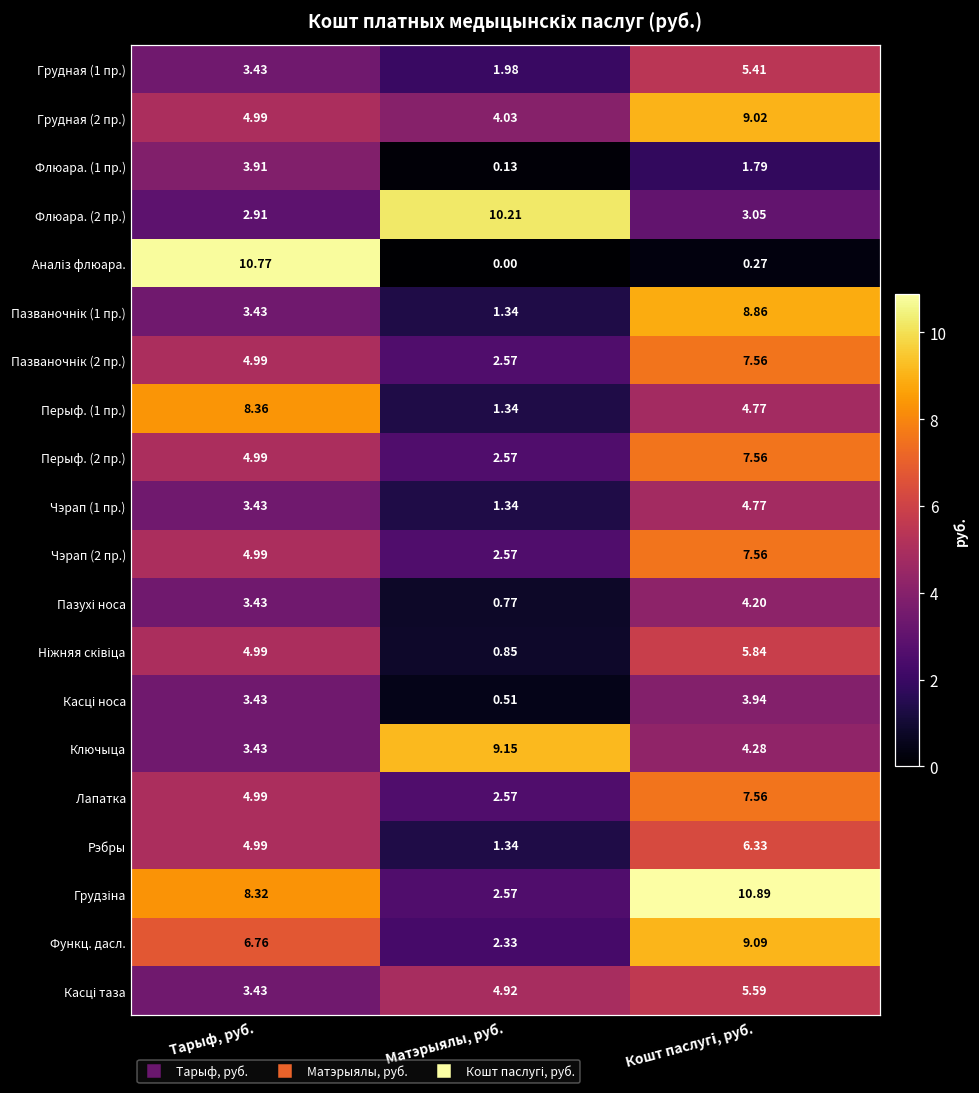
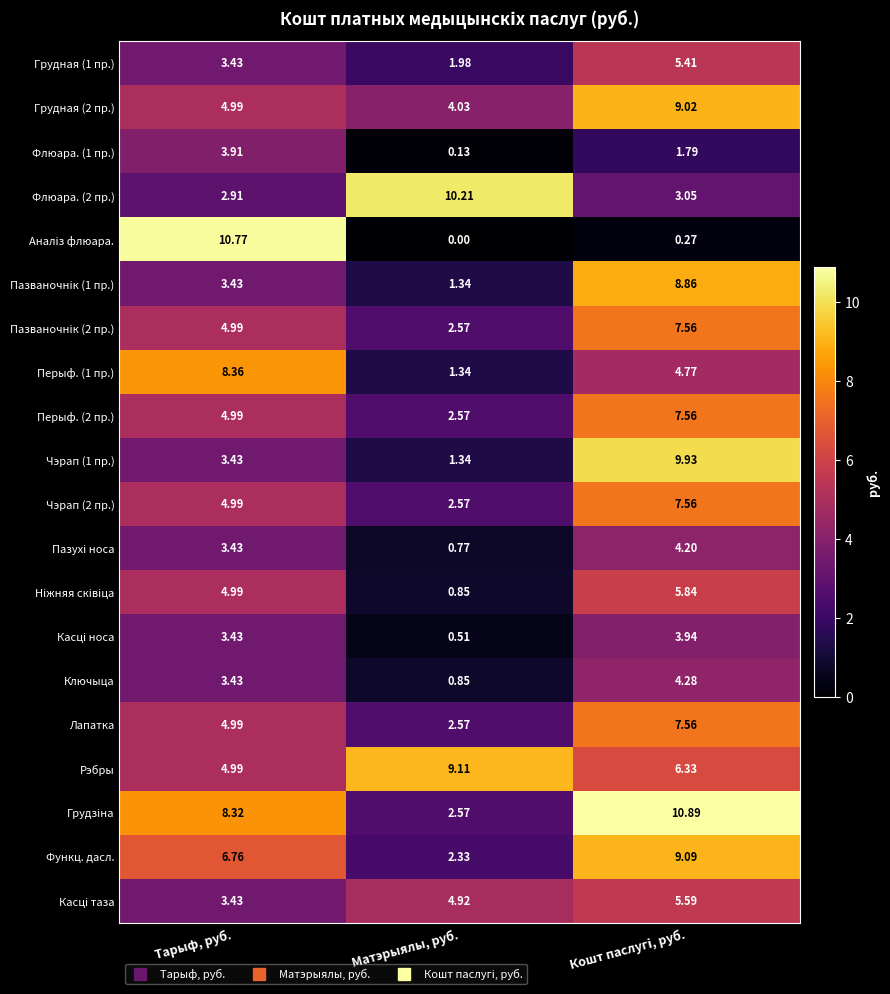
  {
    "Грудная (1 пр.)": {
      "Тарыф, руб.": 3.43,
      "Матэрыялы, руб.": 1.98,
      "Кошт паслугі, руб.": 5.41
    },
    "Грудная (2 пр.)": {
      "Тарыф, руб.": 4.99,
      "Матэрыялы, руб.": 4.03,
      "Кошт паслугі, руб.": 9.02
    },
    "Флюара. (1 пр.)": {
      "Тарыф, руб.": 3.91,
      "Матэрыялы, руб.": 0.13,
      "Кошт паслугі, руб.": 1.79
    },
    "Флюара. (2 пр.)": {
      "Тарыф, руб.": 2.91,
      "Матэрыялы, руб.": 10.21,
      "Кошт паслугі, руб.": 3.05
    },
    "Аналіз флюара.": {
      "Тарыф, руб.": 10.77,
      "Матэрыялы, руб.": 0.00,
      "Кошт паслугі, руб.": 0.27
    },
    "Пазваночнік (1 пр.)": {
      "Тарыф, руб.": 3.43,
      "Матэрыялы, руб.": 1.34,
      "Кошт паслугі, руб.": 8.86
    },
    "Пазваночнік (2 пр.)": {
      "Тарыф, руб.": 4.99,
      "Матэрыялы, руб.": 2.57,
      "Кошт паслугі, руб.": 7.56
    },
    "Перыф. (1 пр.)": {
      "Тарыф, руб.": 8.36,
      "Матэрыялы, руб.": 1.34,
      "Кошт паслугі, руб.": 4.77
    },
    "Перыф. (2 пр.)": {
      "Тарыф, руб.": 4.99,
      "Матэрыялы, руб.": 2.57,
      "Кошт паслугі, руб.": 7.56
    },
    "Чэрап (1 пр.)": {
      "Тарыф, руб.": 3.43,
      "Матэрыялы, руб.": 1.34,
-     "Кошт паслугі, руб.": 4.77
+     "Кошт паслугі, руб.": 9.93
    },
    "Чэрап (2 пр.)": {
      "Тарыф, руб.": 4.99,
      "Матэрыялы, руб.": 2.57,
      "Кошт паслугі, руб.": 7.56
    },
    "Пазухі носа": {
      "Тарыф, руб.": 3.43,
      "Матэрыялы, руб.": 0.77,
      "Кошт паслугі, руб.": 4.20
    },
    "Ніжняя сківіца": {
      "Тарыф, руб.": 4.99,
      "Матэрыялы, руб.": 0.85,
      "Кошт паслугі, руб.": 5.84
    },
    "Касці носа": {
      "Тарыф, руб.": 3.43,
      "Матэрыялы, руб.": 0.51,
      "Кошт паслугі, руб.": 3.94
    },
    "Ключыца": {
      "Тарыф, руб.": 3.43,
-     "Матэрыялы, руб.": 9.15,
+     "Матэрыялы, руб.": 0.85,
      "Кошт паслугі, руб.": 4.28
    },
    "Лапатка": {
      "Тарыф, руб.": 4.99,
      "Матэрыялы, руб.": 2.57,
      "Кошт паслугі, руб.": 7.56
    },
    "Рэбры": {
      "Тарыф, руб.": 4.99,
-     "Матэрыялы, руб.": 1.34,
+     "Матэрыялы, руб.": 9.11,
      "Кошт паслугі, руб.": 6.33
    },
    "Грудзіна": {
      "Тарыф, руб.": 8.32,
      "Матэрыялы, руб.": 2.57,
      "Кошт паслугі, руб.": 10.89
    },
    "Функц. дасл.": {
      "Тарыф, руб.": 6.76,
      "Матэрыялы, руб.": 2.33,
      "Кошт паслугі, руб.": 9.09
    },
    "Касці таза": {
      "Тарыф, руб.": 3.43,
      "Матэрыялы, руб.": 4.92,
      "Кошт паслугі, руб.": 5.59
    }
  }
